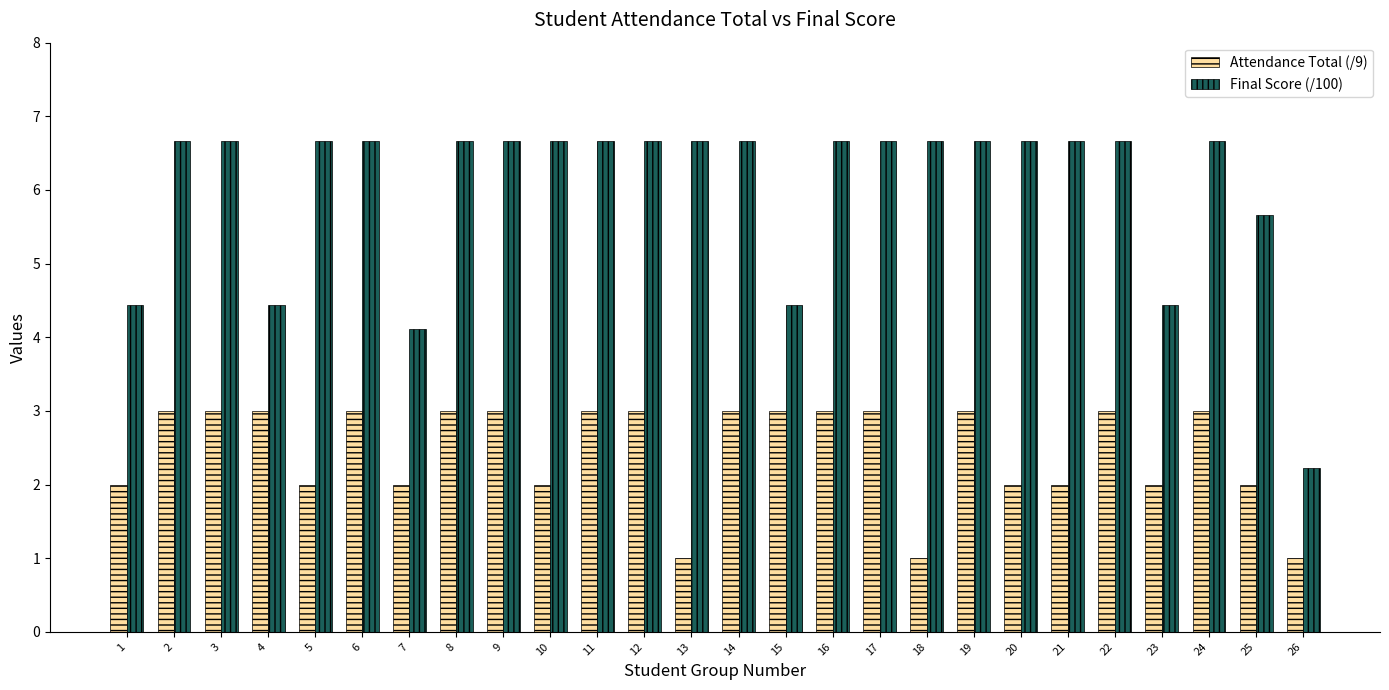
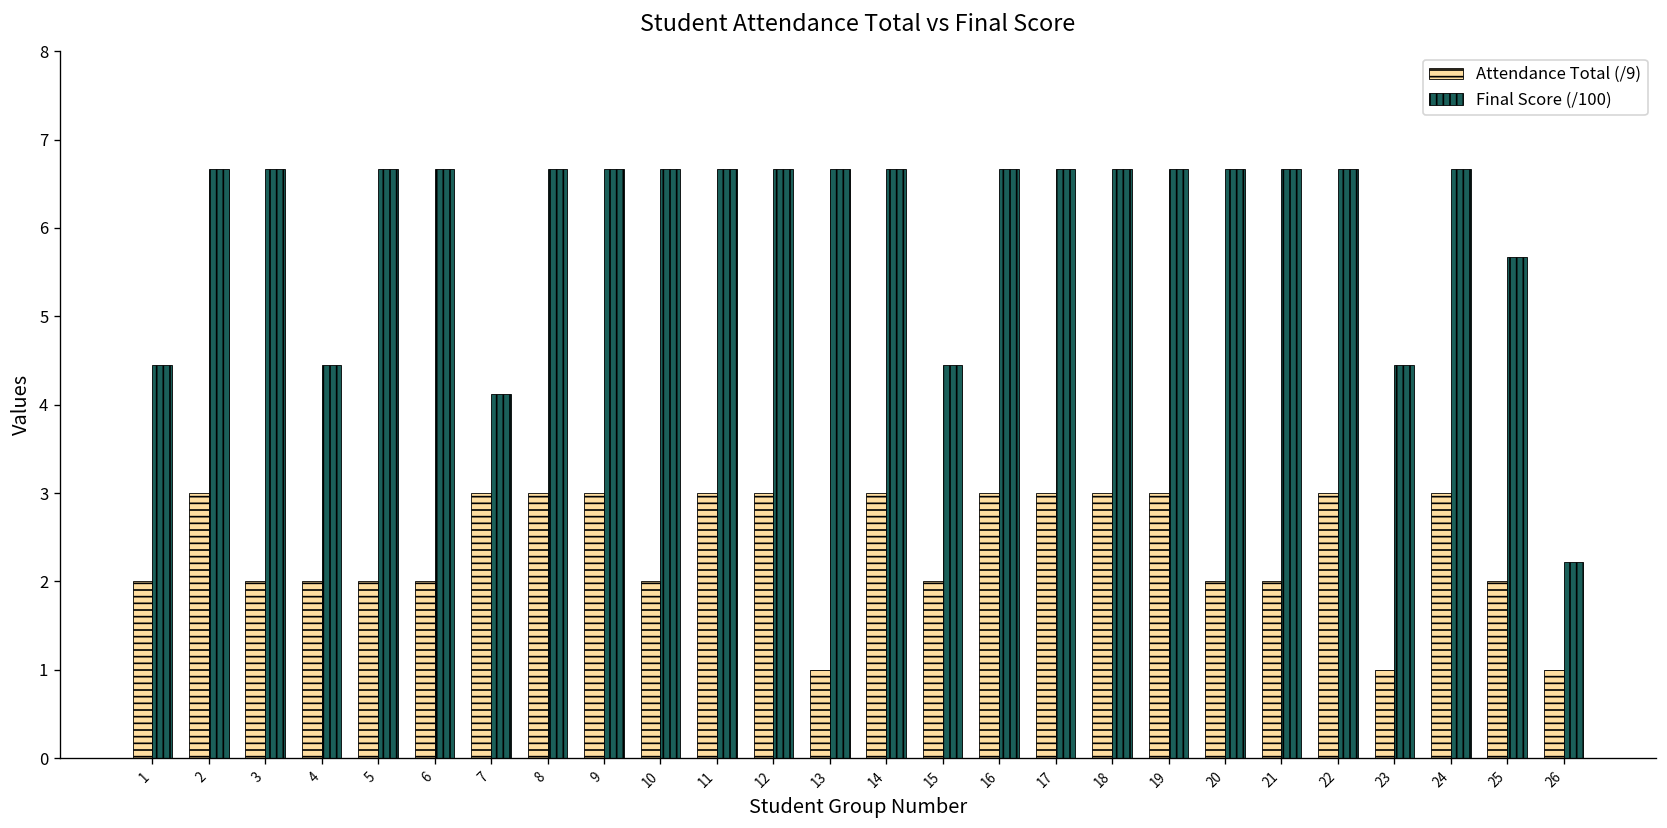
  {
    "Attendance Total (/9)": {
      "1": 2,
      "2": 3,
-     "3": 3,
-     "4": 3,
+     "3": 2,
+     "4": 2,
      "5": 2,
-     "6": 3,
-     "7": 2,
+     "6": 2,
+     "7": 3,
      "8": 3,
      "9": 3,
      "10": 2,
      "11": 3,
      "12": 3,
      "13": 1,
      "14": 3,
-     "15": 3,
+     "15": 2,
      "16": 3,
      "17": 3,
-     "18": 1,
+     "18": 3,
      "19": 3,
      "20": 2,
      "21": 2,
      "22": 3,
-     "23": 2,
+     "23": 1,
      "24": 3,
      "25": 2,
      "26": 1
    },
    "Final Score (/100)": {
      "1": 4.4,
      "2": 6.7,
      "3": 6.7,
      "4": 4.4,
      "5": 6.7,
      "6": 6.7,
      "7": 4.1,
      "8": 6.7,
      "9": 6.7,
      "10": 6.7,
      "11": 6.7,
      "12": 6.7,
      "13": 6.7,
      "14": 6.7,
      "15": 4.4,
      "16": 6.7,
      "17": 6.7,
      "18": 6.7,
      "19": 6.7,
      "20": 6.7,
      "21": 6.7,
      "22": 6.7,
      "23": 4.4,
      "24": 6.7,
      "25": 5.7,
      "26": 2.2
    }
  }
